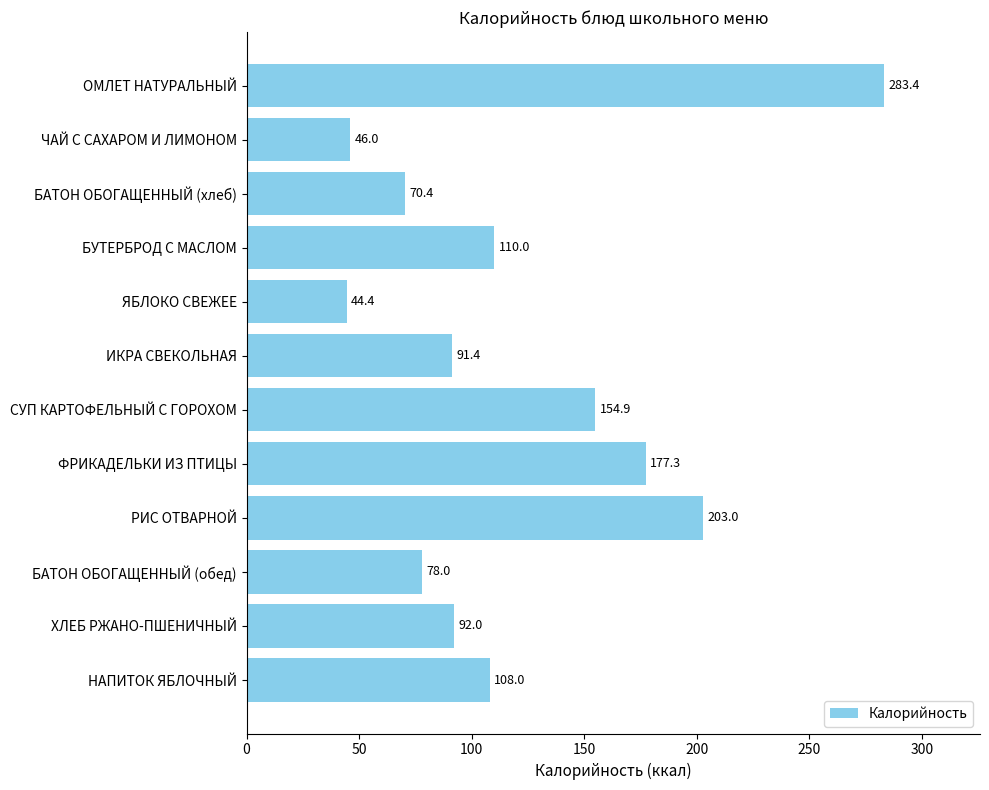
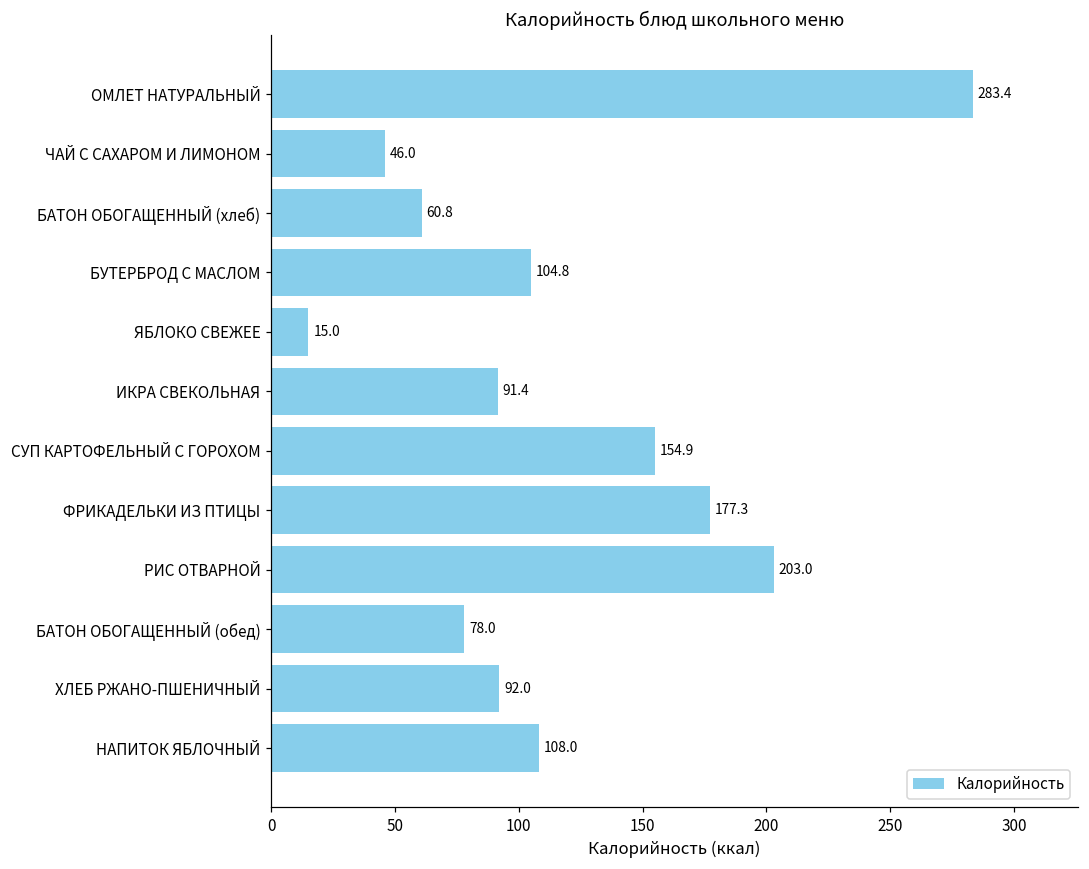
  {
    "ОМЛЕТ НАТУРАЛЬНЫЙ": 283.4,
    "ЧАЙ С САХАРОМ И ЛИМОНОМ": 46.0,
-   "БАТОН ОБОГАЩЕННЫЙ (хлеб)": 70.4,
-   "БУТЕРБРОД С МАСЛОМ": 110.0,
-   "ЯБЛОКО СВЕЖЕЕ": 44.4,
+   "БАТОН ОБОГАЩЕННЫЙ (хлеб)": 60.8,
+   "БУТЕРБРОД С МАСЛОМ": 104.8,
+   "ЯБЛОКО СВЕЖЕЕ": 15.0,
    "ИКРА СВЕКОЛЬНАЯ": 91.4,
    "СУП КАРТОФЕЛЬНЫЙ С ГОРОХОМ": 154.9,
    "ФРИКАДЕЛЬКИ ИЗ ПТИЦЫ": 177.3,
    "РИС ОТВАРНОЙ": 203.0,
    "БАТОН ОБОГАЩЕННЫЙ (обед)": 78.0,
    "ХЛЕБ РЖАНО-ПШЕНИЧНЫЙ": 92.0,
    "НАПИТОК ЯБЛОЧНЫЙ": 108.0
  }
